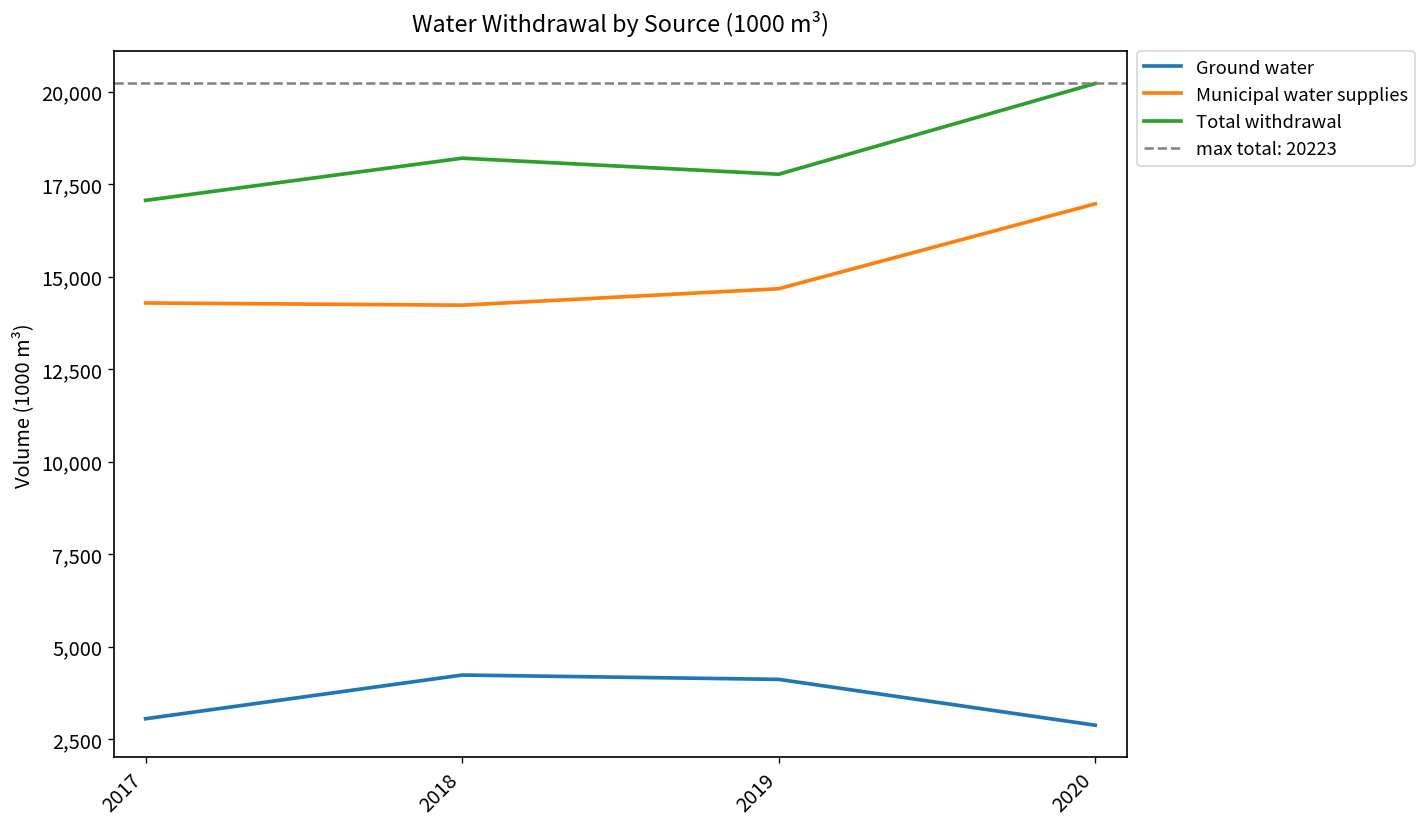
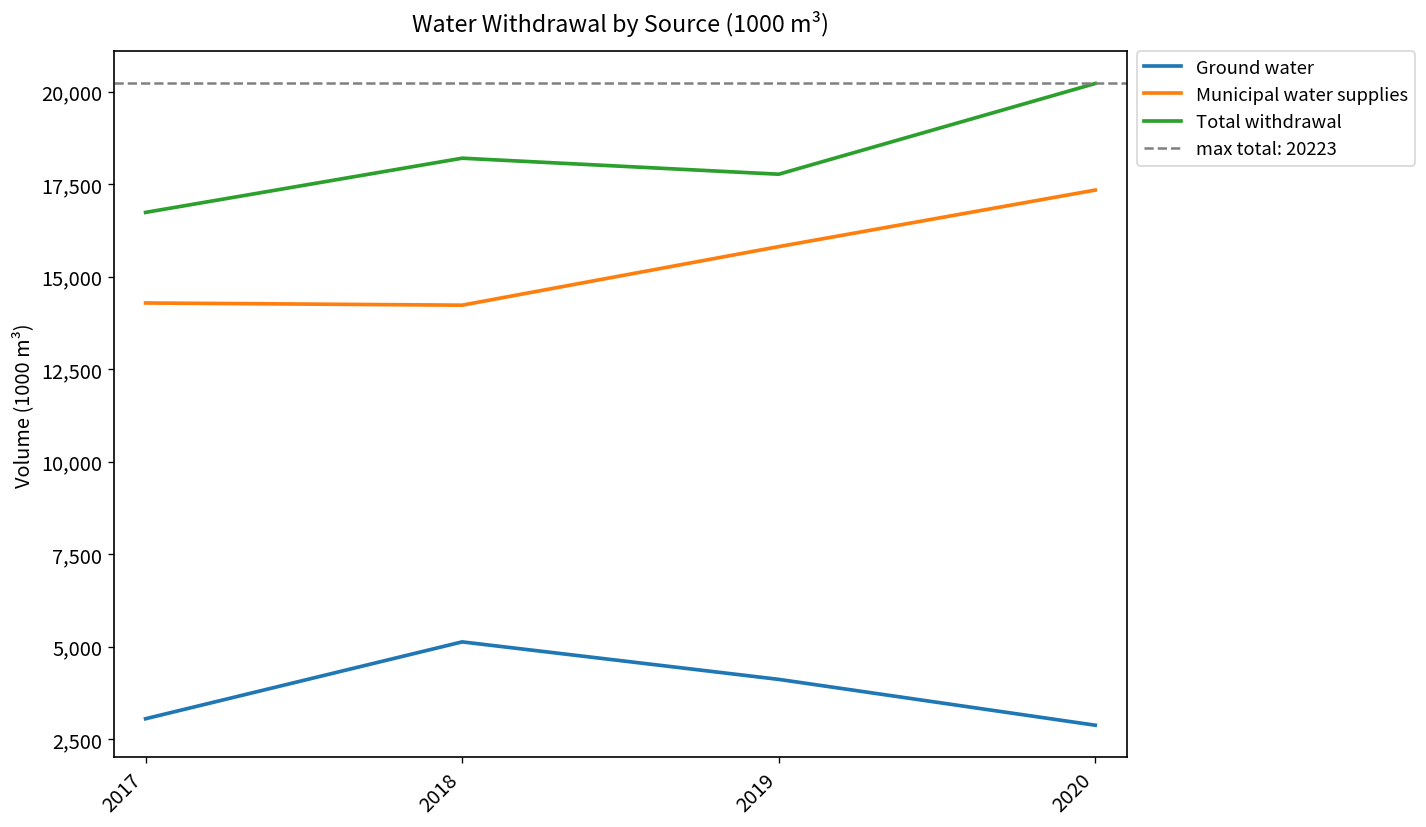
  {
    "Ground water": {
      "2017": "3,100",
-     "2018": "4,200",
+     "2018": "5,100",
      "2019": "4,100",
      "2020": "2,900"
    },
    "Municipal water supplies": {
      "2017": "14,300",
      "2018": "14,200",
-     "2019": "14,700",
-     "2020": "17,000"
+     "2019": "15,800",
+     "2020": "17,300"
    },
    "Total withdrawal": {
-     "2017": "17,100",
+     "2017": "16,700",
      "2018": "18,200",
      "2019": "17,800",
      "2020": "20,200"
    }
  }
